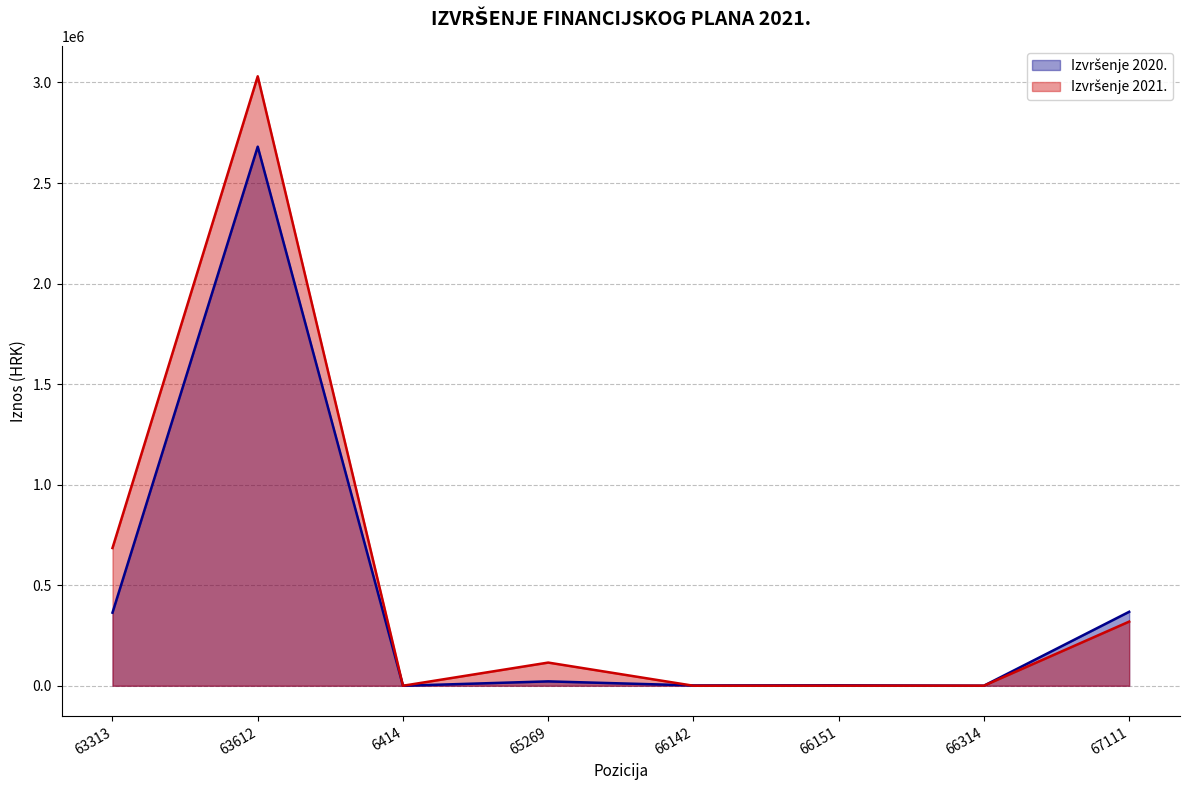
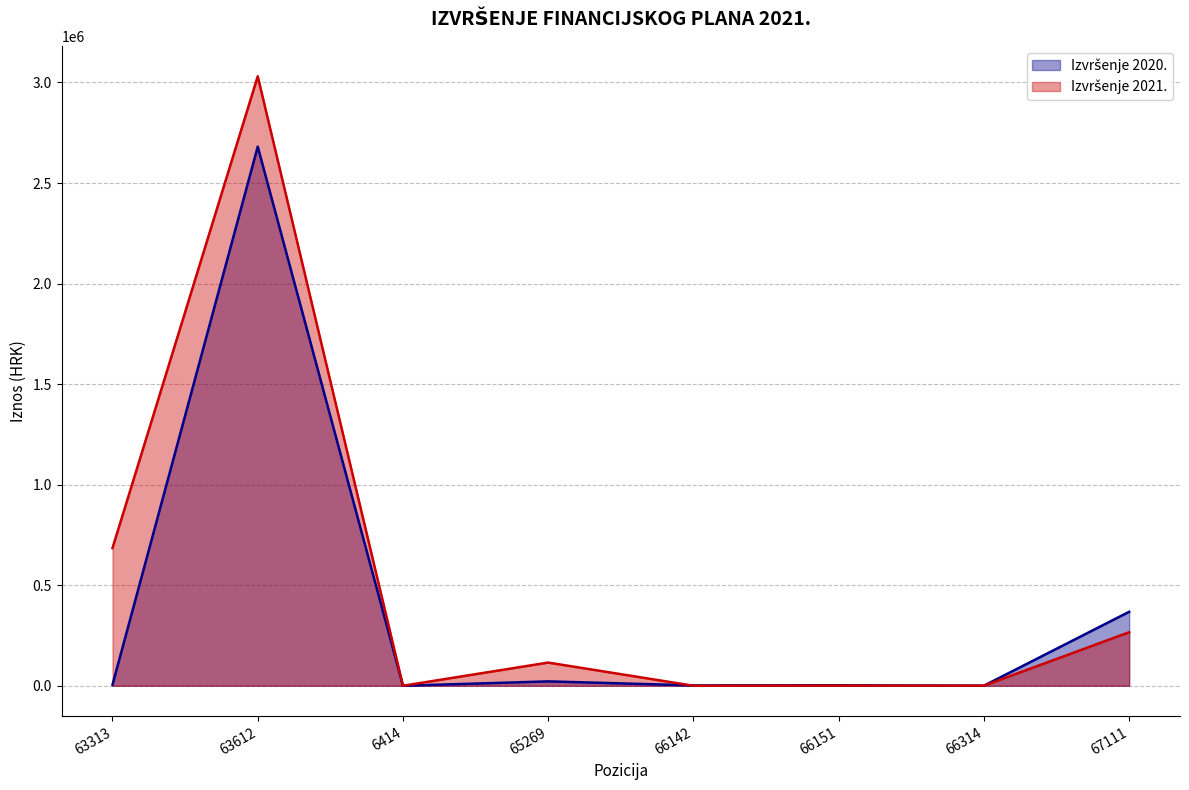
  {
    "Izvršenje 2020.": {
-     "63313": 360000,
+     "63313": 10000,
      "63612": 2680000,
      "65269": 20000,
      "67111": 370000
    },
    "Izvršenje 2021.": {
      "63313": 680000,
      "63612": 3030000,
      "65269": 120000,
-     "67111": 320000
+     "67111": 270000
    }
  }
